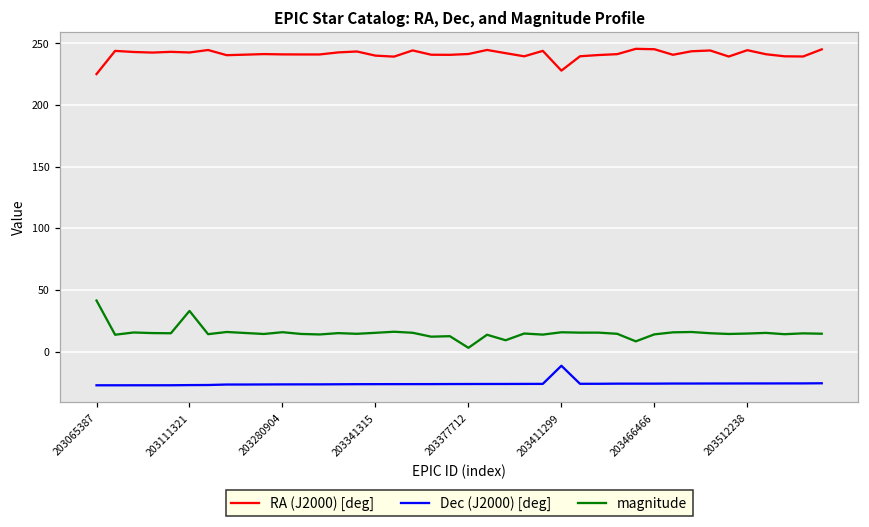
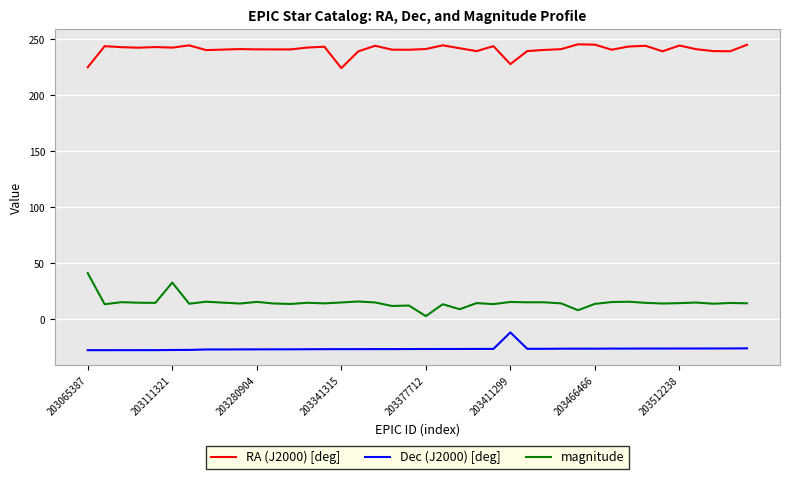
  {
    "RA (J2000) [deg]": {
      "203065387": 225,
      "203111321": 243,
      "203280904": 241,
-     "203341315": 240,
+     "203341315": 224,
      "203377712": 241,
      "203411299": 228,
      "203466466": 245,
      "203512238": 244
    },
    "Dec (J2000) [deg]": {
      "203065387": -27,
      "203111321": -27,
      "203280904": -27,
      "203341315": -26,
      "203377712": -26,
      "203411299": -12,
      "203466466": -26,
      "203512238": -26
    },
    "magnitude": {
      "203065387": 41,
      "203111321": 33,
      "203280904": 16,
      "203341315": 15,
      "203377712": 3,
      "203411299": 16,
      "203466466": 14,
      "203512238": 15
    }
  }
